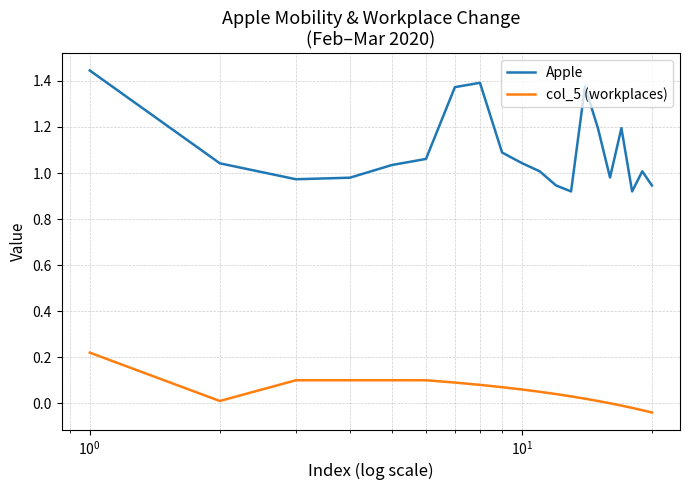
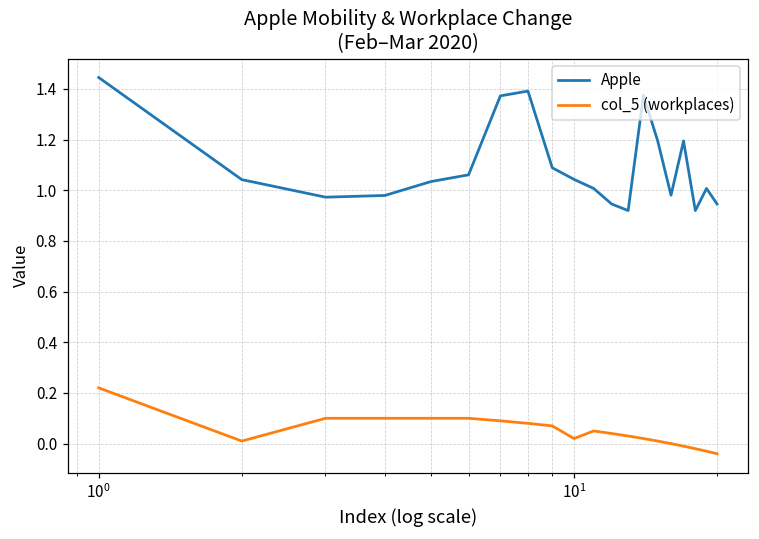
  {
    "Apple": {
      "10^0": 1.45,
      "10^1": 1.04
    },
    "col_5 (workplaces)": {
      "10^0": 0.22,
-     "10^1": 0.06
+     "10^1": 0.02
    }
  }
